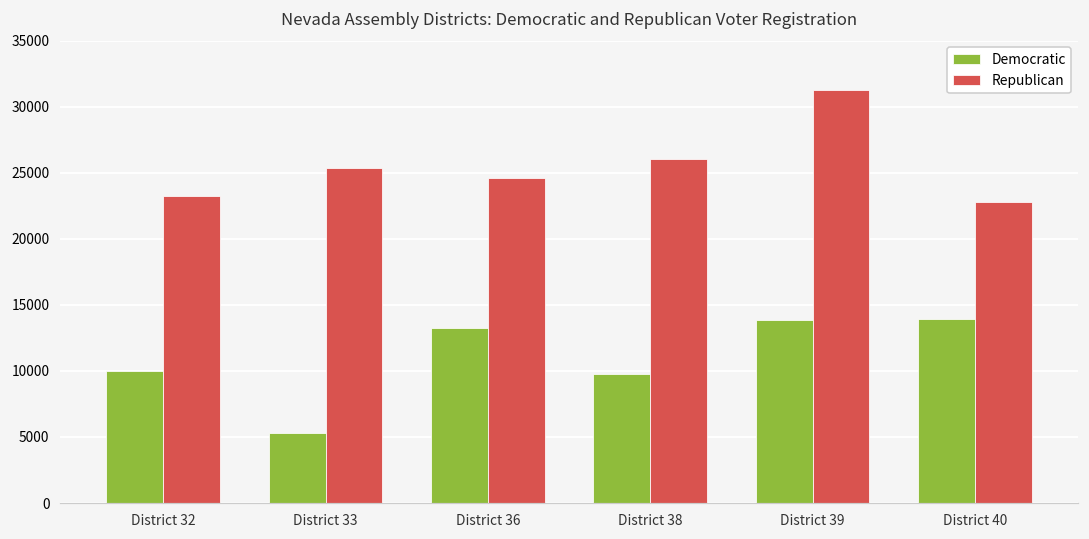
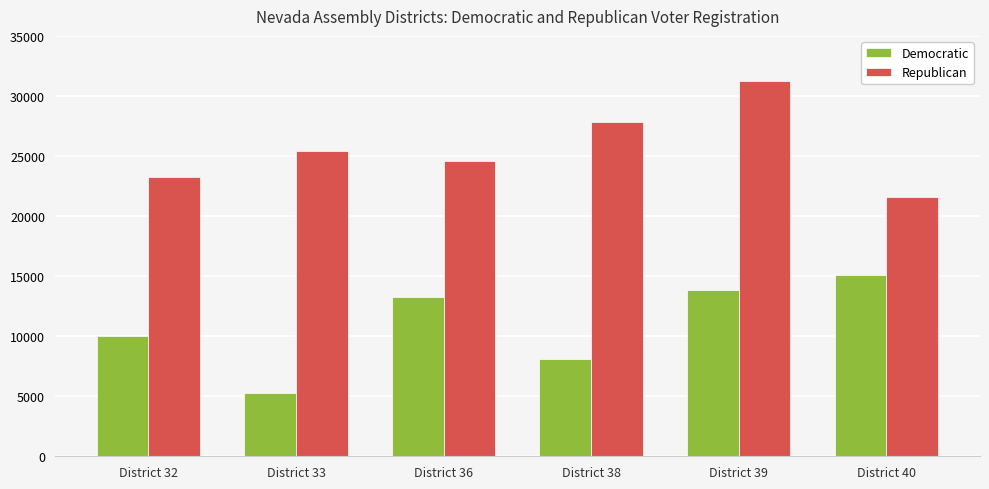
  {
    "Democratic": {
      "District 32": 10000,
      "District 33": 5300,
      "District 36": 13200,
-     "District 38": 9700,
+     "District 38": 8100,
      "District 39": 13900,
-     "District 40": 13900
+     "District 40": 15100
    },
    "Republican": {
      "District 32": 23200,
      "District 33": 25400,
      "District 36": 24600,
-     "District 38": 26000,
+     "District 38": 27800,
      "District 39": 31300,
-     "District 40": 22700
+     "District 40": 21600
    }
  }
